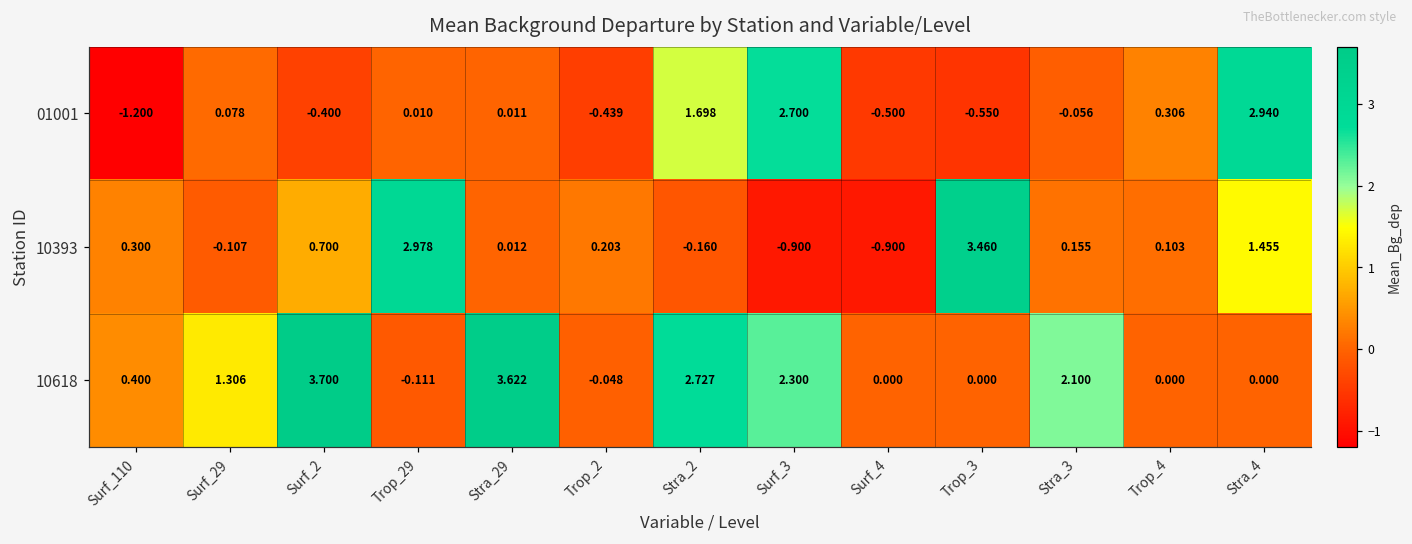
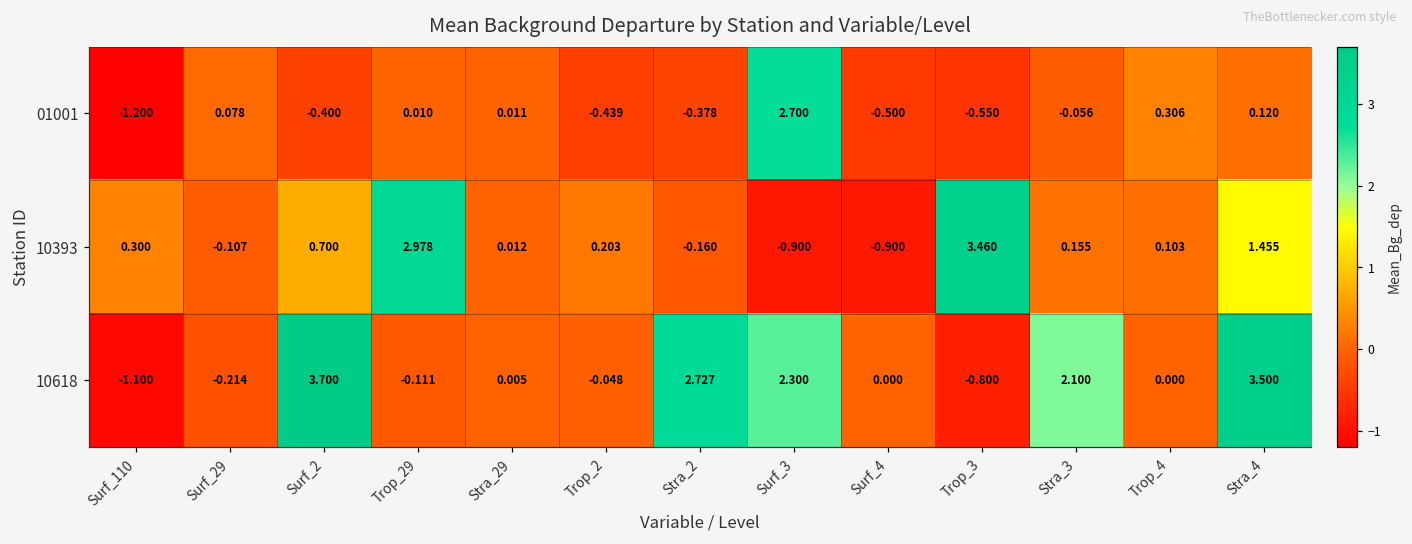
  {
    "01001": {
      "Surf_110": -1.200,
      "Surf_29": 0.078,
      "Surf_2": -0.400,
      "Trop_29": 0.010,
      "Stra_29": 0.011,
      "Trop_2": -0.439,
-     "Stra_2": 1.698,
+     "Stra_2": -0.378,
      "Surf_3": 2.700,
      "Surf_4": -0.500,
      "Trop_3": -0.550,
      "Stra_3": -0.056,
      "Trop_4": 0.306,
-     "Stra_4": 2.940
+     "Stra_4": 0.120
    },
    "10393": {
      "Surf_110": 0.300,
      "Surf_29": -0.107,
      "Surf_2": 0.700,
      "Trop_29": 2.978,
      "Stra_29": 0.012,
      "Trop_2": 0.203,
      "Stra_2": -0.160,
      "Surf_3": -0.900,
      "Surf_4": -0.900,
      "Trop_3": 3.460,
      "Stra_3": 0.155,
      "Trop_4": 0.103,
      "Stra_4": 1.455
    },
    "10618": {
-     "Surf_110": 0.400,
-     "Surf_29": 1.306,
+     "Surf_110": -1.100,
+     "Surf_29": -0.214,
      "Surf_2": 3.700,
      "Trop_29": -0.111,
-     "Stra_29": 3.622,
+     "Stra_29": 0.005,
      "Trop_2": -0.048,
      "Stra_2": 2.727,
      "Surf_3": 2.300,
      "Surf_4": 0.000,
-     "Trop_3": 0.000,
+     "Trop_3": -0.800,
      "Stra_3": 2.100,
      "Trop_4": 0.000,
-     "Stra_4": 0.000
+     "Stra_4": 3.500
    }
  }
